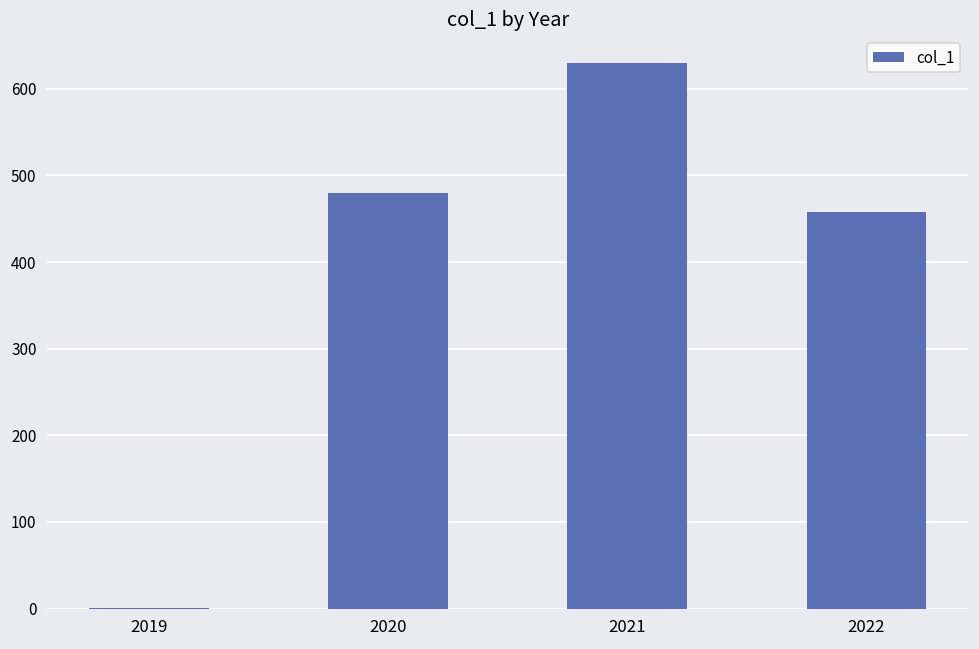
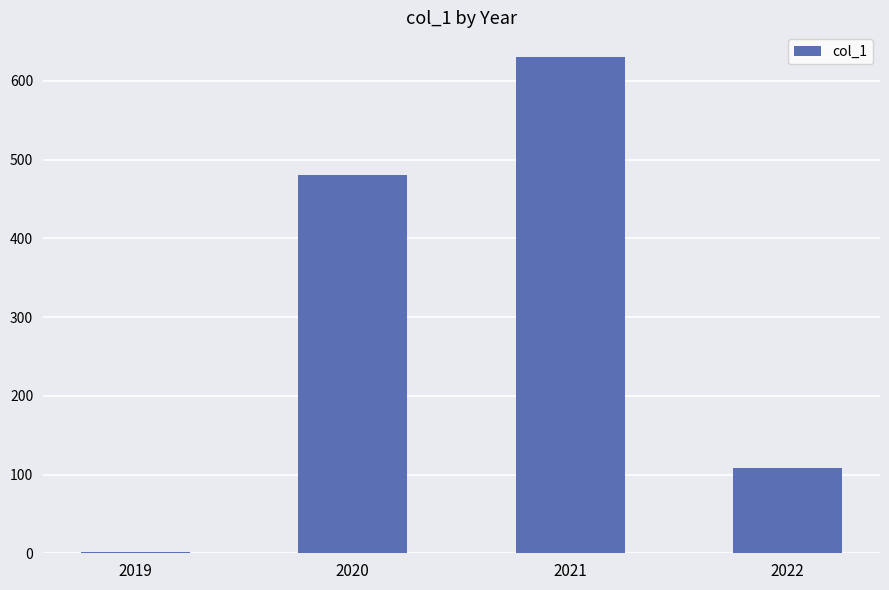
  {
    "2020": 480,
    "2021": 630,
-   "2022": 460
+   "2022": 110
  }
